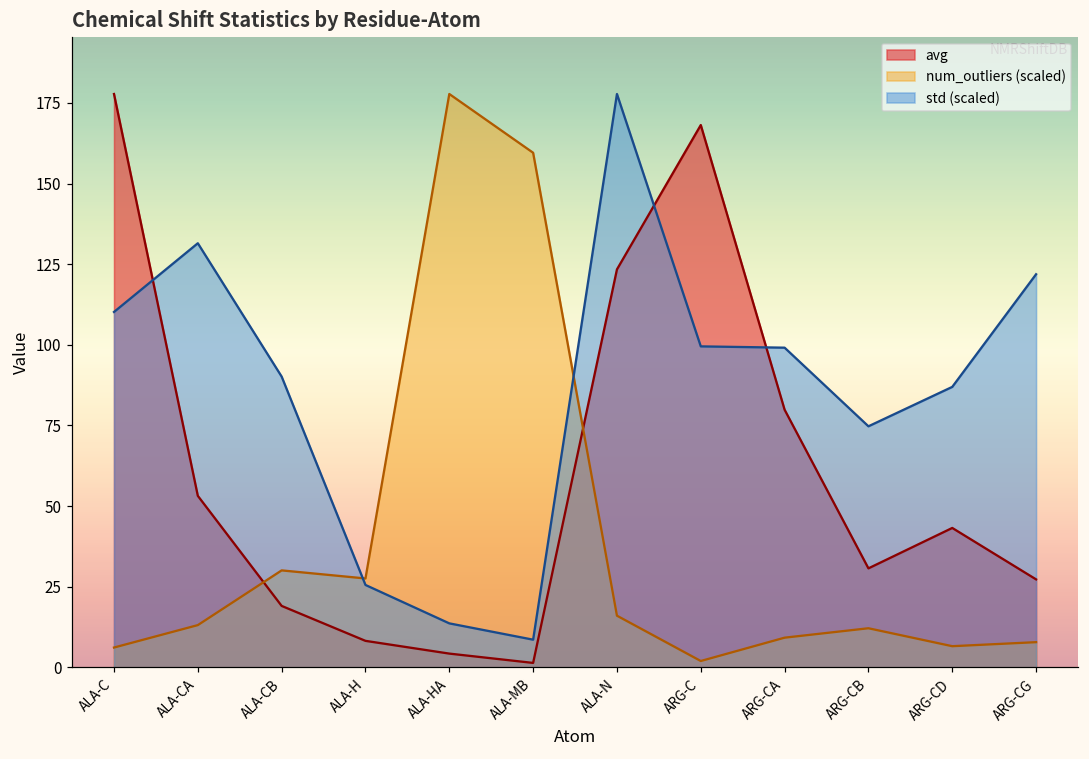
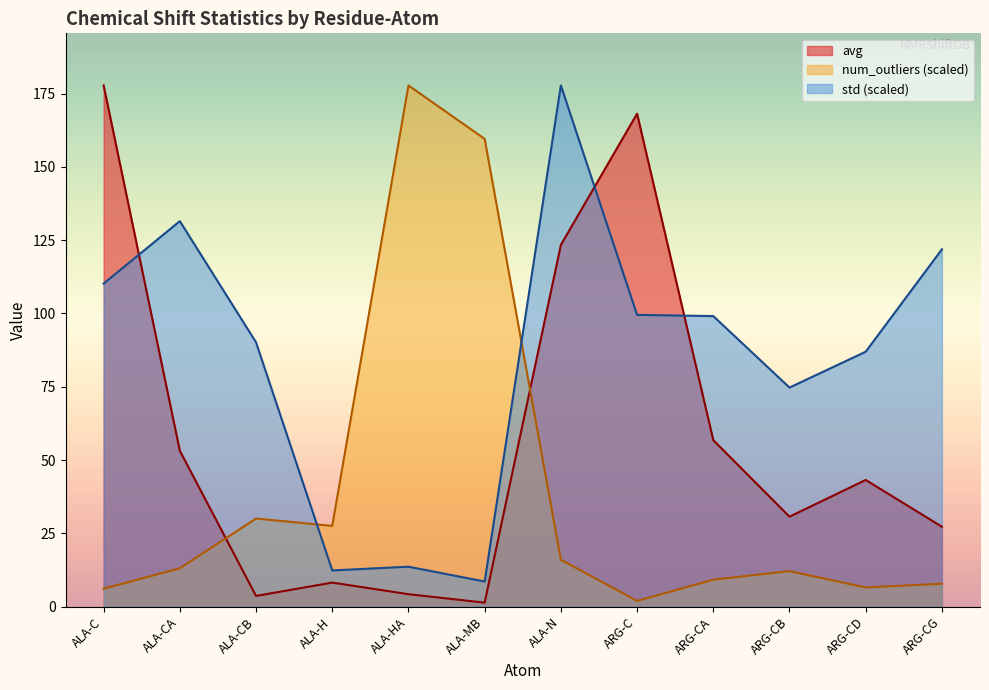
  {
    "avg": {
      "ALA-C": 178,
      "ALA-CA": 53,
-     "ALA-CB": 19,
+     "ALA-CB": 4,
      "ALA-H": 8,
      "ALA-HA": 4,
      "ALA-MB": 1,
      "ALA-N": 123,
      "ARG-C": 168,
-     "ARG-CA": 80,
+     "ARG-CA": 57,
      "ARG-CB": 31,
      "ARG-CD": 43,
      "ARG-CG": 27
    },
    "num_outliers (scaled)": {
      "ALA-C": 6,
      "ALA-CA": 13,
      "ALA-CB": 30,
      "ALA-H": 28,
      "ALA-HA": 178,
      "ALA-MB": 160,
      "ALA-N": 16,
      "ARG-C": 2,
      "ARG-CA": 9,
      "ARG-CB": 12,
      "ARG-CD": 7,
      "ARG-CG": 8
    },
    "std (scaled)": {
      "ALA-C": 110,
      "ALA-CA": 131,
      "ALA-CB": 90,
-     "ALA-H": 26,
+     "ALA-H": 12,
      "ALA-HA": 14,
      "ALA-MB": 9,
      "ALA-N": 178,
      "ARG-C": 99,
      "ARG-CA": 99,
      "ARG-CB": 75,
      "ARG-CD": 87,
      "ARG-CG": 122
    }
  }
